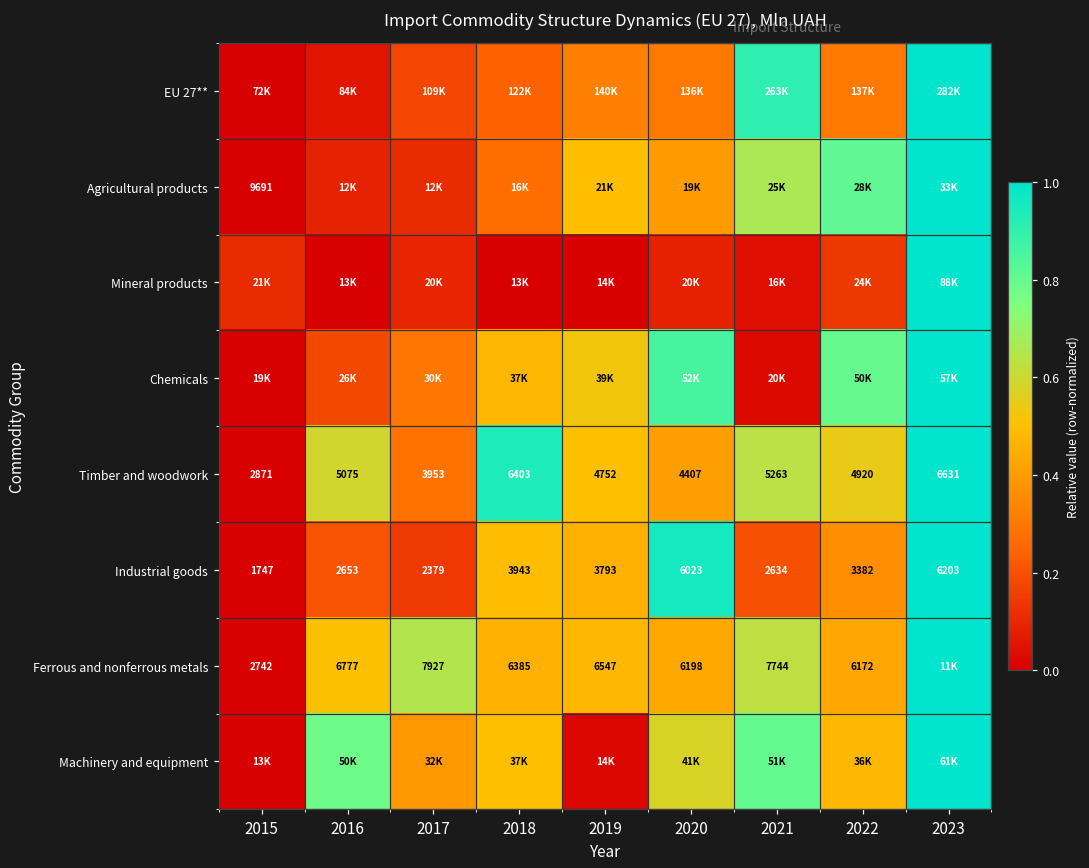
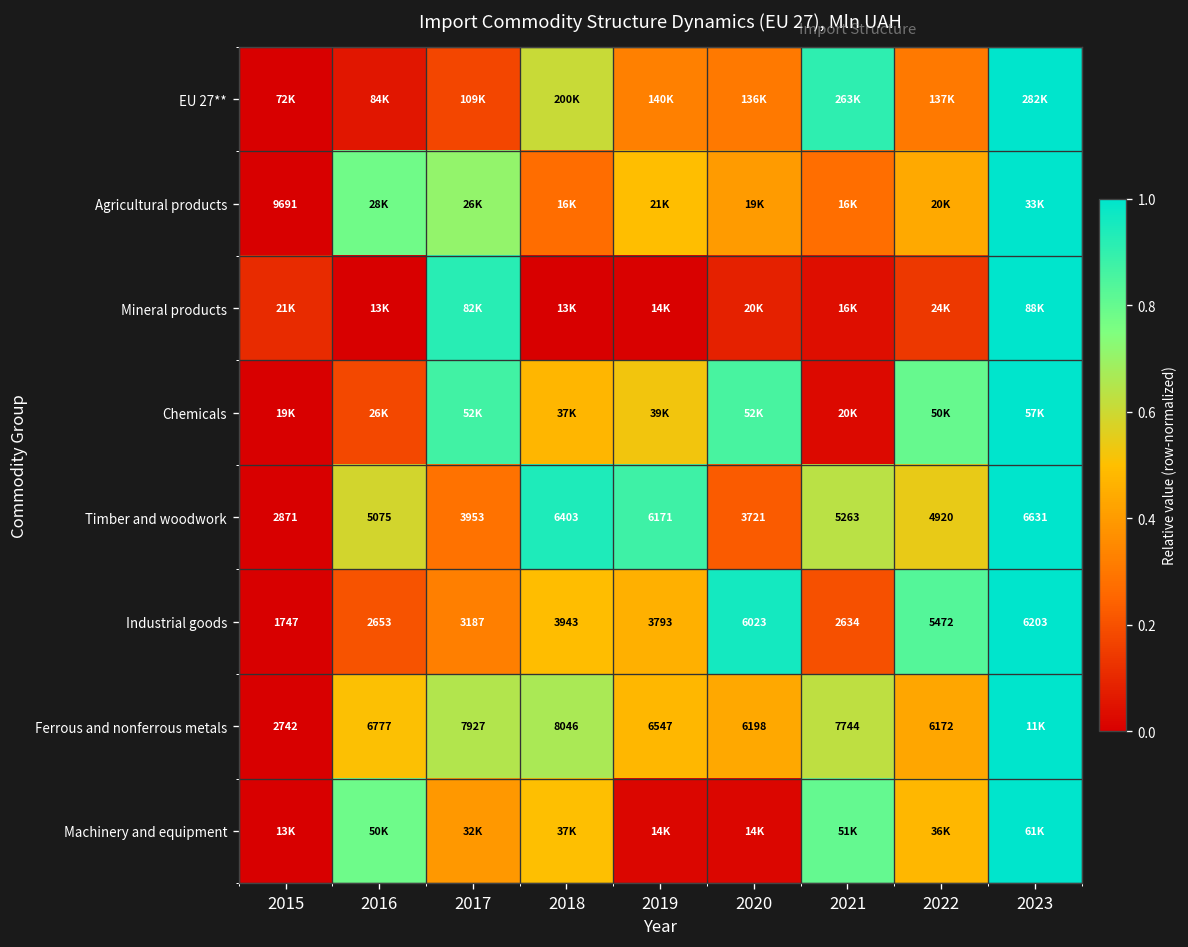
  {
    "EU 27**": {
      "2015": "72K",
      "2016": "84K",
      "2017": "109K",
-     "2018": "122K",
+     "2018": "200K",
      "2019": "140K",
      "2020": "136K",
      "2021": "263K",
      "2022": "137K",
      "2023": "282K"
    },
    "Agricultural products": {
      "2015": "9691",
-     "2016": "12K",
-     "2017": "12K",
+     "2016": "28K",
+     "2017": "26K",
      "2018": "16K",
      "2019": "21K",
      "2020": "19K",
-     "2021": "25K",
-     "2022": "28K",
+     "2021": "16K",
+     "2022": "20K",
      "2023": "33K"
    },
    "Mineral products": {
      "2015": "21K",
      "2016": "13K",
-     "2017": "20K",
+     "2017": "82K",
      "2018": "13K",
      "2019": "14K",
      "2020": "20K",
      "2021": "16K",
      "2022": "24K",
      "2023": "88K"
    },
    "Chemicals": {
      "2015": "19K",
      "2016": "26K",
-     "2017": "30K",
+     "2017": "52K",
      "2018": "37K",
      "2019": "39K",
      "2020": "52K",
      "2021": "20K",
      "2022": "50K",
      "2023": "57K"
    },
    "Timber and woodwork": {
      "2015": "2871",
      "2016": "5075",
      "2017": "3953",
      "2018": "6403",
-     "2019": "4752",
-     "2020": "4407",
+     "2019": "6171",
+     "2020": "3721",
      "2021": "5263",
      "2022": "4920",
      "2023": "6631"
    },
    "Industrial goods": {
      "2015": "1747",
      "2016": "2653",
-     "2017": "2379",
+     "2017": "3187",
      "2018": "3943",
      "2019": "3793",
      "2020": "6023",
      "2021": "2634",
-     "2022": "3382",
+     "2022": "5472",
      "2023": "6203"
    },
    "Ferrous and nonferrous metals": {
      "2015": "2742",
      "2016": "6777",
      "2017": "7927",
-     "2018": "6385",
+     "2018": "8046",
      "2019": "6547",
      "2020": "6198",
      "2021": "7744",
      "2022": "6172",
      "2023": "11K"
    },
    "Machinery and equipment": {
      "2015": "13K",
      "2016": "50K",
      "2017": "32K",
      "2018": "37K",
      "2019": "14K",
-     "2020": "41K",
+     "2020": "14K",
      "2021": "51K",
      "2022": "36K",
      "2023": "61K"
    }
  }
